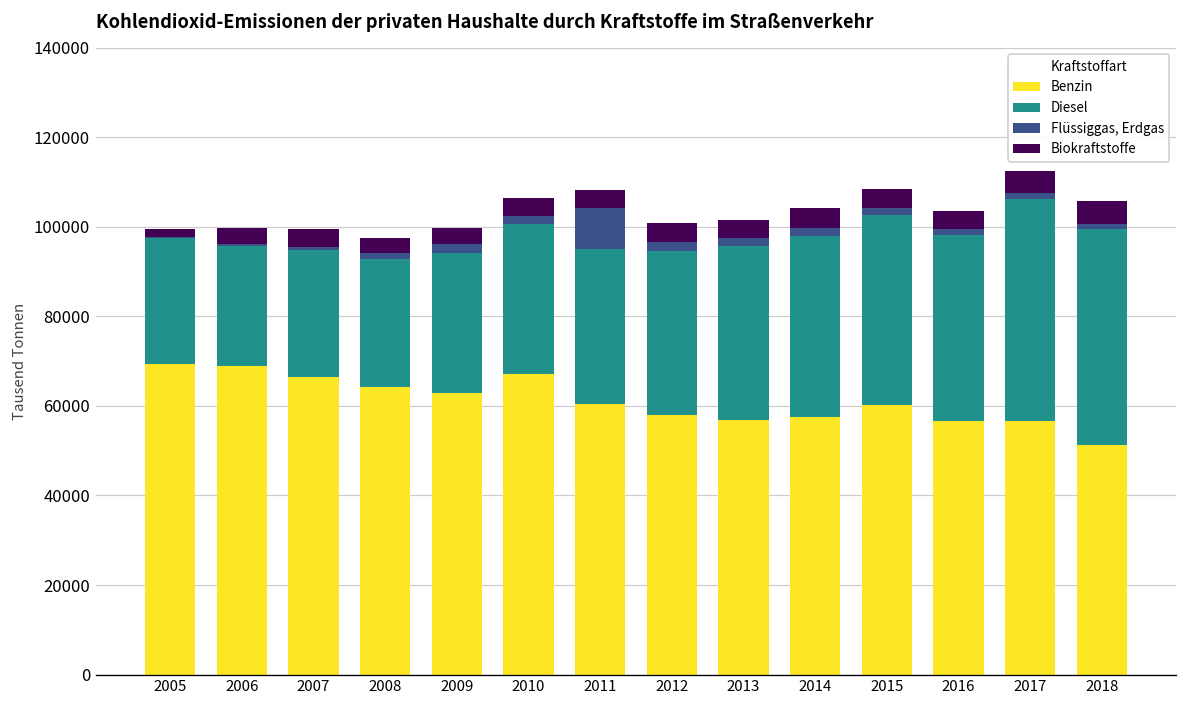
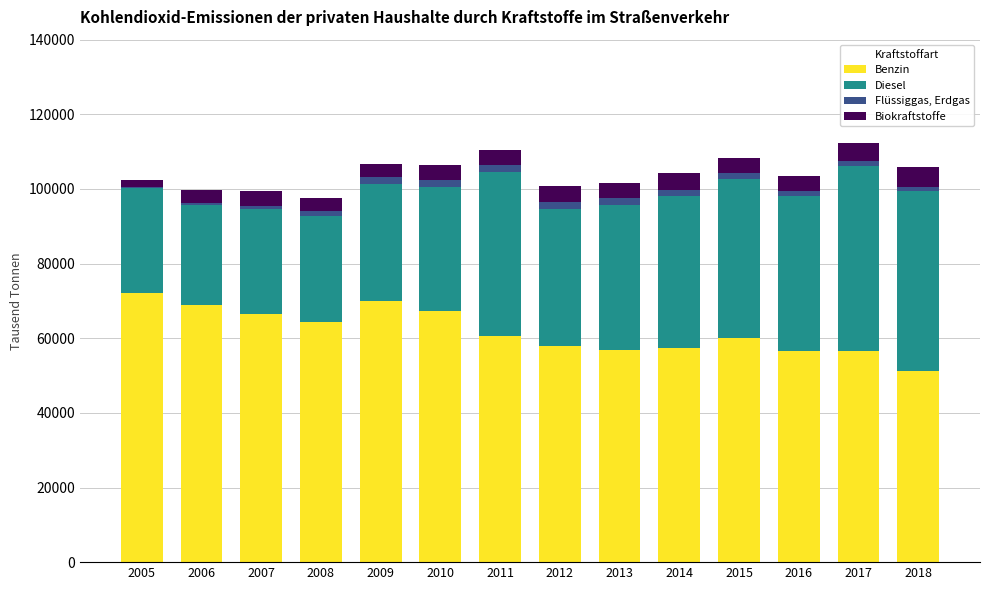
  {
    "Benzin": {
-     "2005": 69000,
+     "2005": 72000,
      "2006": 69000,
      "2007": 66000,
      "2008": 64000,
-     "2009": 63000,
+     "2009": 70000,
      "2010": 67000,
      "2011": 60000,
      "2012": 58000,
      "2013": 57000,
      "2014": 57000,
      "2015": 60000,
      "2016": 57000,
      "2017": 57000,
      "2018": 51000
    },
    "Diesel": {
      "2005": 28000,
      "2006": 27000,
      "2007": 28000,
      "2008": 29000,
      "2009": 31000,
      "2010": 33000,
-     "2011": 35000,
+     "2011": 44000,
      "2012": 37000,
      "2013": 39000,
      "2014": 41000,
      "2015": 43000,
      "2016": 41000,
      "2017": 50000,
      "2018": 48000
    },
    "Flüssiggas, Erdgas": {
      "2007": 1000,
      "2008": 1000,
      "2009": 2000,
      "2010": 2000,
-     "2011": 9000,
+     "2011": 2000,
      "2012": 2000,
      "2013": 2000,
      "2014": 2000,
      "2015": 2000,
      "2016": 1000,
      "2017": 1000,
      "2018": 1000
    },
    "Biokraftstoffe": {
      "2005": 2000,
      "2006": 3000,
      "2007": 4000,
      "2008": 3000,
      "2009": 4000,
      "2010": 4000,
      "2011": 4000,
      "2012": 4000,
      "2013": 4000,
      "2014": 4000,
      "2015": 4000,
      "2016": 4000,
      "2017": 5000,
      "2018": 5000
    }
  }
